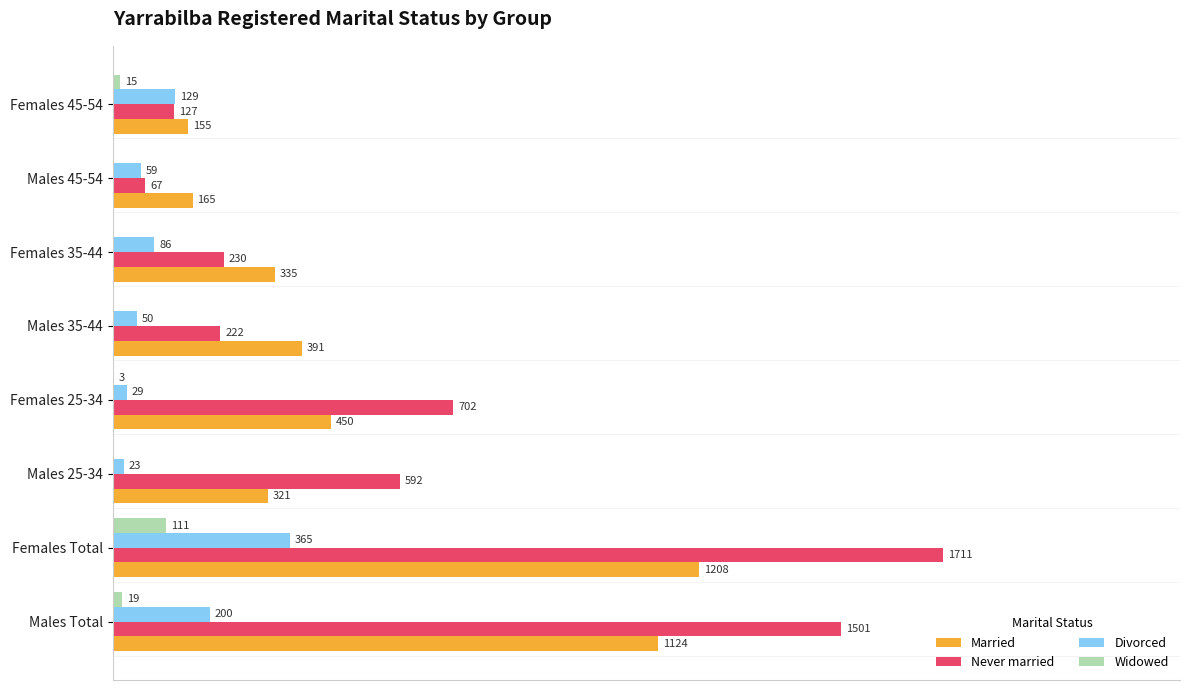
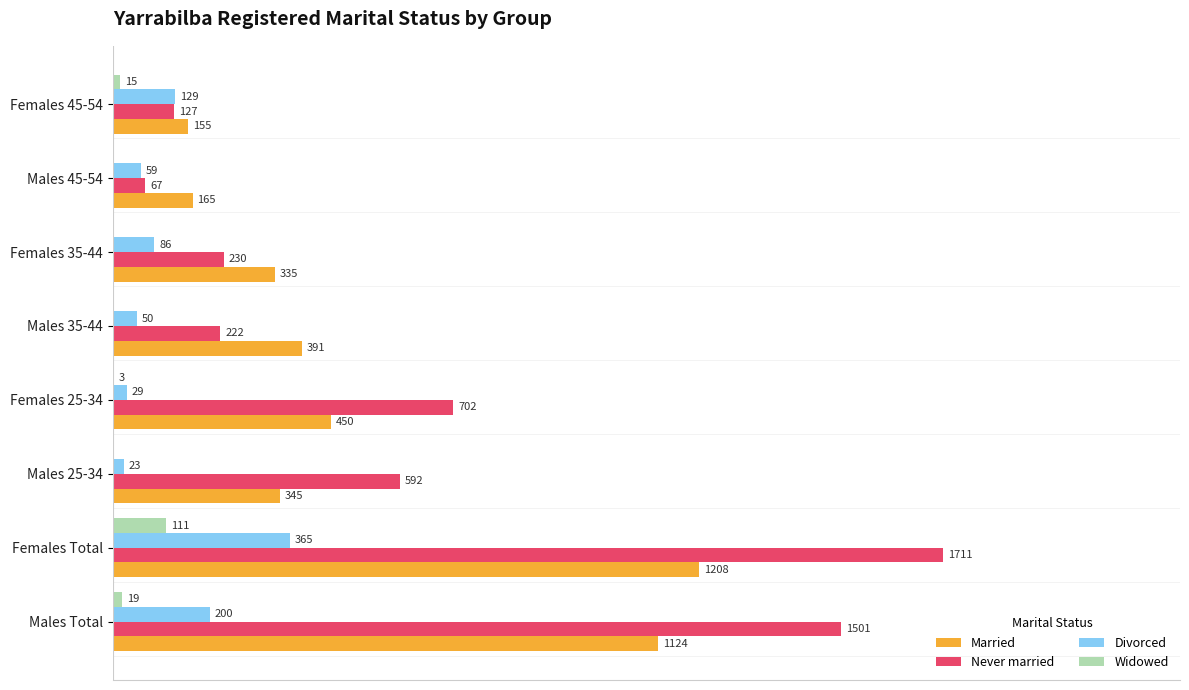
  {
    "Married": {
      "Females 45-54": 155,
      "Males 45-54": 165,
      "Females 35-44": 335,
      "Males 35-44": 391,
      "Females 25-34": 450,
-     "Males 25-34": 321,
+     "Males 25-34": 345,
      "Females Total": 1208,
      "Males Total": 1124
    },
    "Never married": {
      "Females 45-54": 127,
      "Males 45-54": 67,
      "Females 35-44": 230,
      "Males 35-44": 222,
      "Females 25-34": 702,
      "Males 25-34": 592,
      "Females Total": 1711,
      "Males Total": 1501
    },
    "Divorced": {
      "Females 45-54": 129,
      "Males 45-54": 59,
      "Females 35-44": 86,
      "Males 35-44": 50,
      "Females 25-34": 29,
      "Males 25-34": 23,
      "Females Total": 365,
      "Males Total": 200
    },
    "Widowed": {
      "Females 45-54": 15,
      "Females 25-34": 3,
      "Females Total": 111,
      "Males Total": 19
    }
  }
